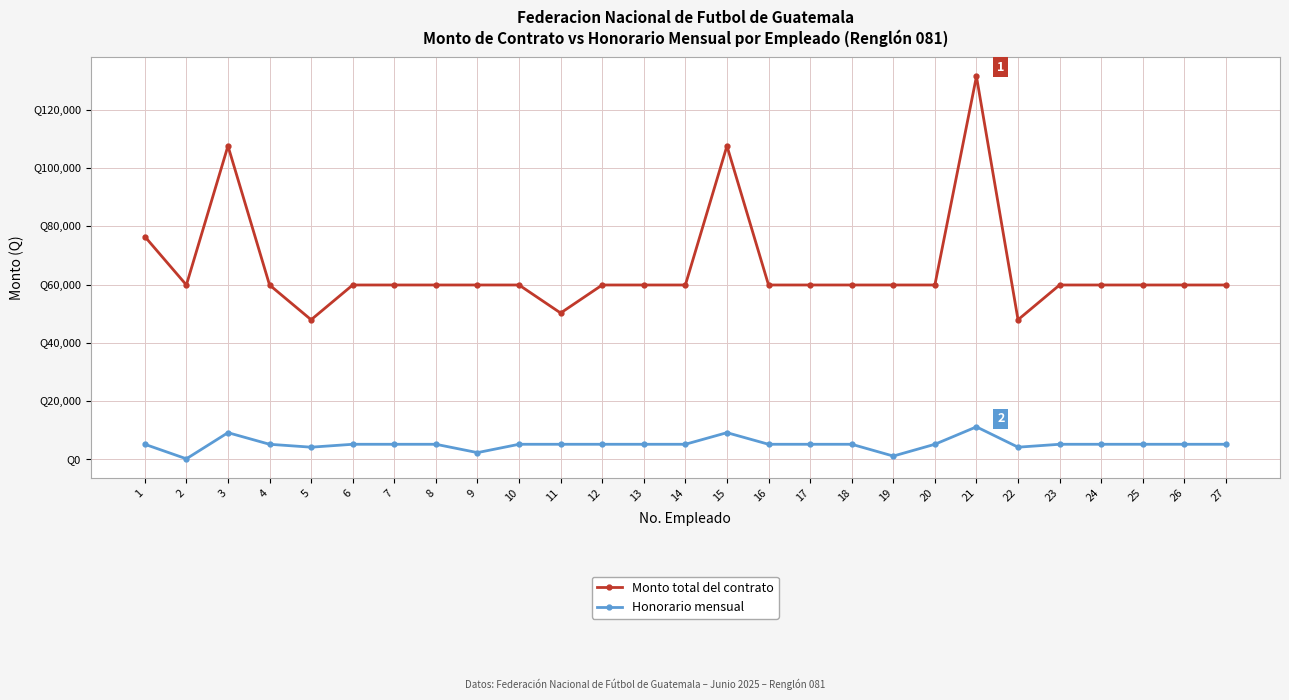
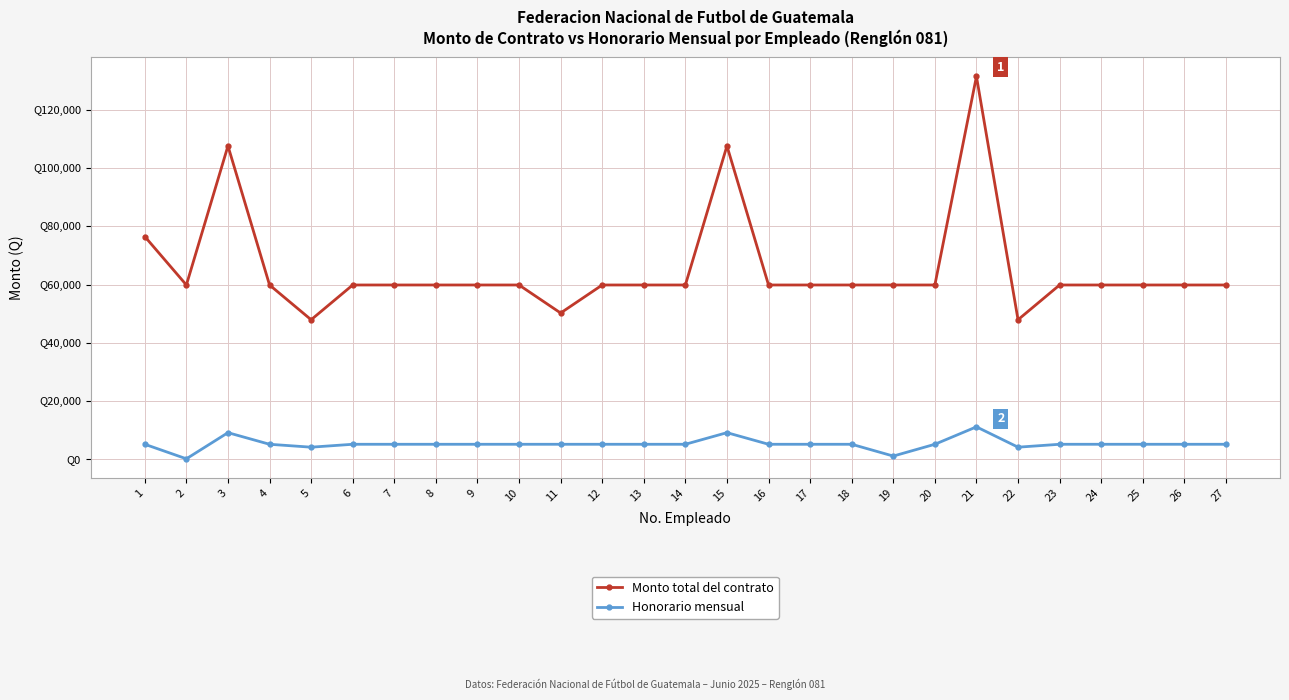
  {
    "Monto total del contrato": {
      "1": "Q77,000",
      "2": "Q60,000",
      "3": "Q108,000",
      "4": "Q60,000",
      "5": "Q48,000",
      "6": "Q60,000",
      "7": "Q60,000",
      "8": "Q60,000",
      "9": "Q60,000",
      "10": "Q60,000",
      "11": "Q50,000",
      "12": "Q60,000",
      "13": "Q60,000",
      "14": "Q60,000",
      "15": "Q108,000",
      "16": "Q60,000",
      "17": "Q60,000",
      "18": "Q60,000",
      "19": "Q60,000",
      "20": "Q60,000",
      "22": "Q48,000",
      "23": "Q60,000",
      "24": "Q60,000",
      "25": "Q60,000",
      "26": "Q60,000",
      "27": "Q60,000"
    },
    "Honorario mensual": {
      "1": "Q5,000",
      "2": "Q0",
      "3": "Q9,000",
      "4": "Q5,000",
      "5": "Q4,000",
      "6": "Q5,000",
      "7": "Q5,000",
      "8": "Q5,000",
-     "9": "Q2,000",
+     "9": "Q5,000",
      "10": "Q5,000",
      "11": "Q5,000",
      "12": "Q5,000",
      "13": "Q5,000",
      "14": "Q5,000",
      "15": "Q9,000",
      "16": "Q5,000",
      "17": "Q5,000",
      "18": "Q5,000",
      "19": "Q1,000",
      "20": "Q5,000",
      "22": "Q4,000",
      "23": "Q5,000",
      "24": "Q5,000",
      "25": "Q5,000",
      "26": "Q5,000",
      "27": "Q5,000"
    }
  }
